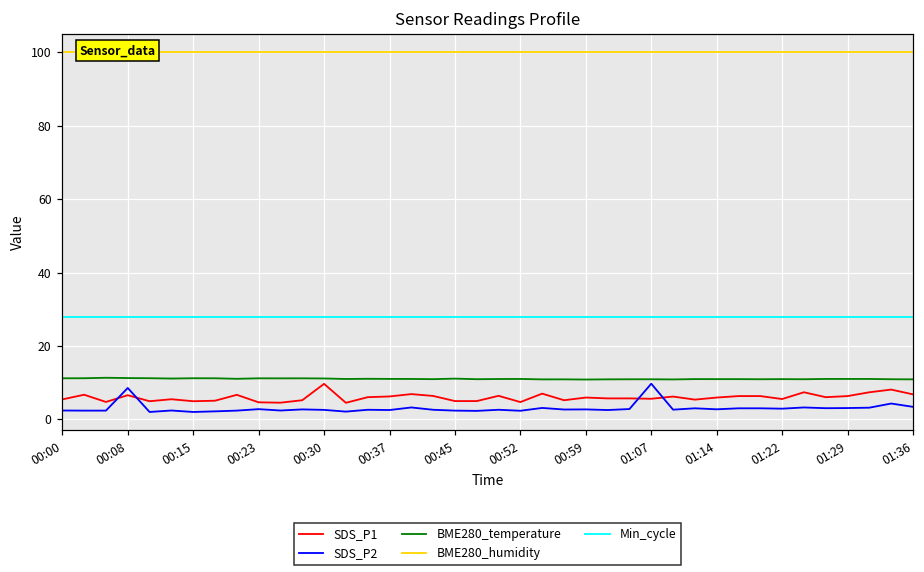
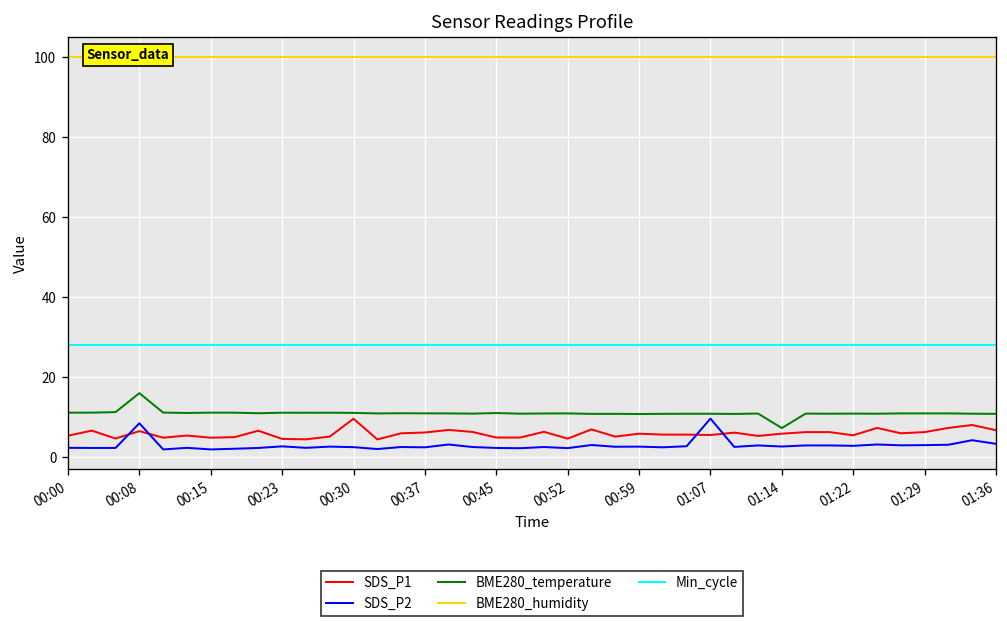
  {
    "SDS_P1": {
      "00:00": 5,
      "00:08": 7,
      "00:15": 5,
      "00:23": 5,
      "00:30": 10,
      "00:37": 6,
      "00:45": 5,
      "00:52": 5,
      "00:59": 6,
      "01:07": 6,
      "01:14": 6,
      "01:22": 6,
      "01:29": 6,
      "01:36": 7
    },
    "SDS_P2": {
      "00:00": 2,
      "00:08": 9,
      "00:15": 2,
      "00:23": 3,
      "00:30": 3,
      "00:37": 3,
      "00:45": 2,
      "00:52": 2,
      "00:59": 3,
      "01:07": 10,
      "01:14": 3,
      "01:22": 3,
      "01:29": 3,
      "01:36": 3
    },
    "BME280_temperature": {
      "00:00": 11,
-     "00:08": 11,
+     "00:08": 16,
      "00:15": 11,
      "00:23": 11,
      "00:30": 11,
      "00:37": 11,
      "00:45": 11,
      "00:52": 11,
      "00:59": 11,
      "01:07": 11,
-     "01:14": 11,
+     "01:14": 7,
      "01:22": 11,
      "01:29": 11,
      "01:36": 11
    },
    "BME280_humidity": {
      "00:00": 100,
      "00:15": 100,
      "00:23": 100,
      "00:30": 100,
      "00:37": 100,
      "00:45": 100,
      "00:52": 100,
      "00:59": 100,
      "01:07": 100,
      "01:14": 100,
      "01:22": 100,
      "01:29": 100,
      "01:36": 100
    },
    "Min_cycle": {
      "00:00": 28,
      "00:08": 28,
      "00:15": 28,
      "00:23": 28,
      "00:30": 28,
      "00:37": 28,
      "00:45": 28,
      "00:52": 28,
      "00:59": 28,
      "01:07": 28,
      "01:14": 28,
      "01:22": 28,
      "01:29": 28,
      "01:36": 28
    }
  }
